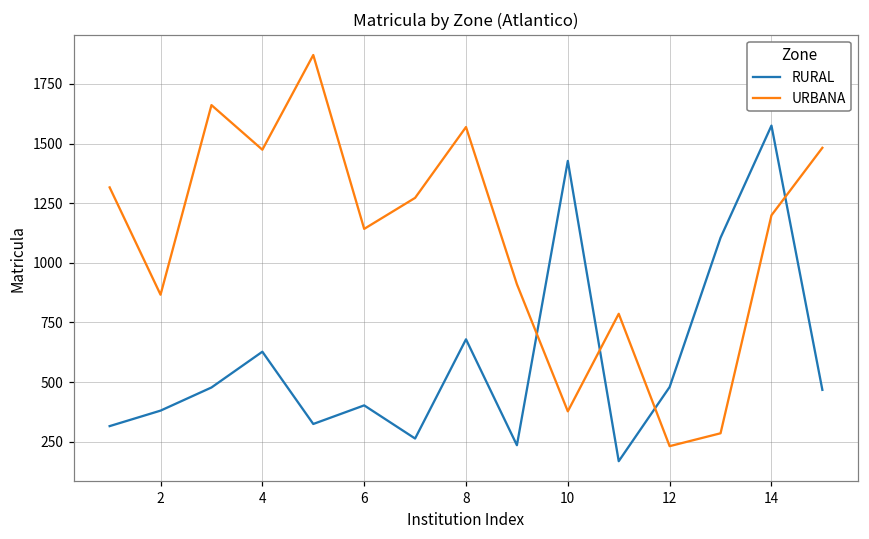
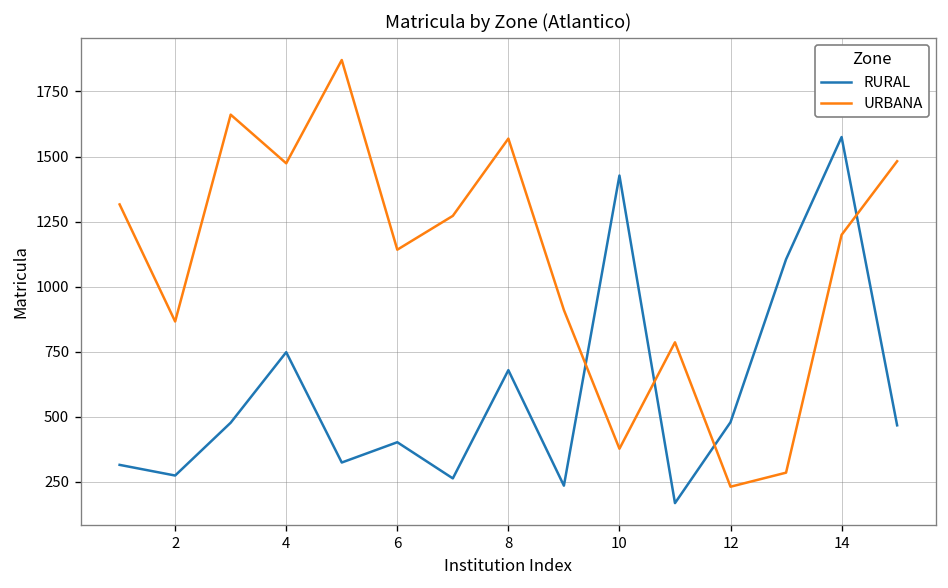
  {
    "RURAL": {
-     "2": 380,
-     "4": 630,
+     "2": 270,
+     "4": 750,
      "6": 400,
      "8": 680,
      "10": 1430,
      "12": 480,
      "14": 1580
    },
    "URBANA": {
      "2": 870,
      "4": 1470,
      "6": 1140,
      "8": 1570,
      "10": 380,
      "12": 230,
      "14": 1200
    }
  }
